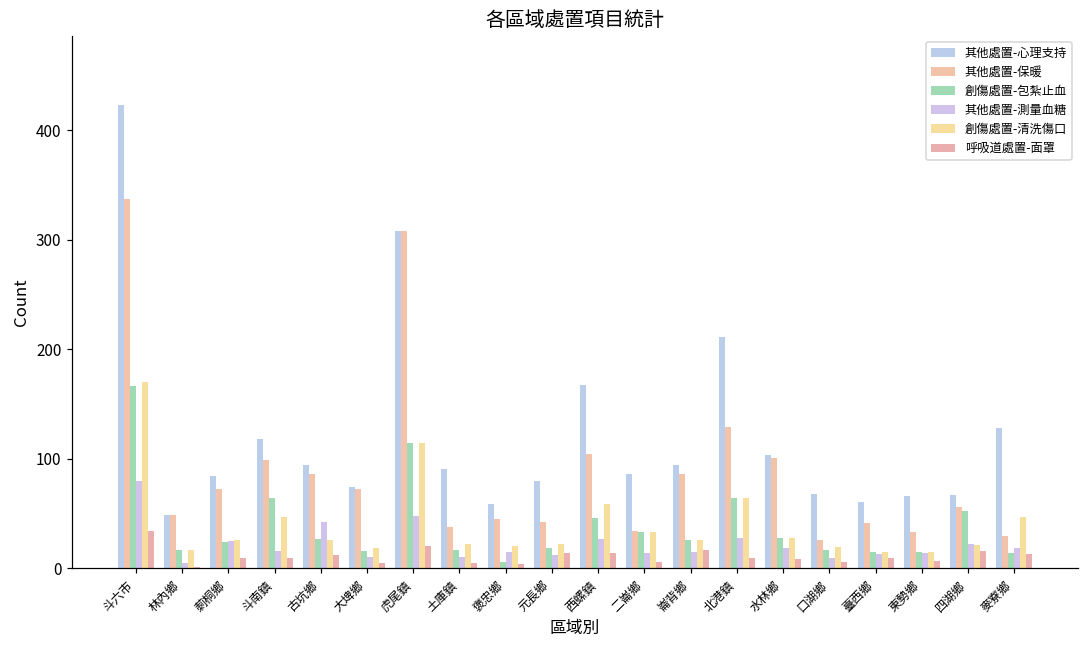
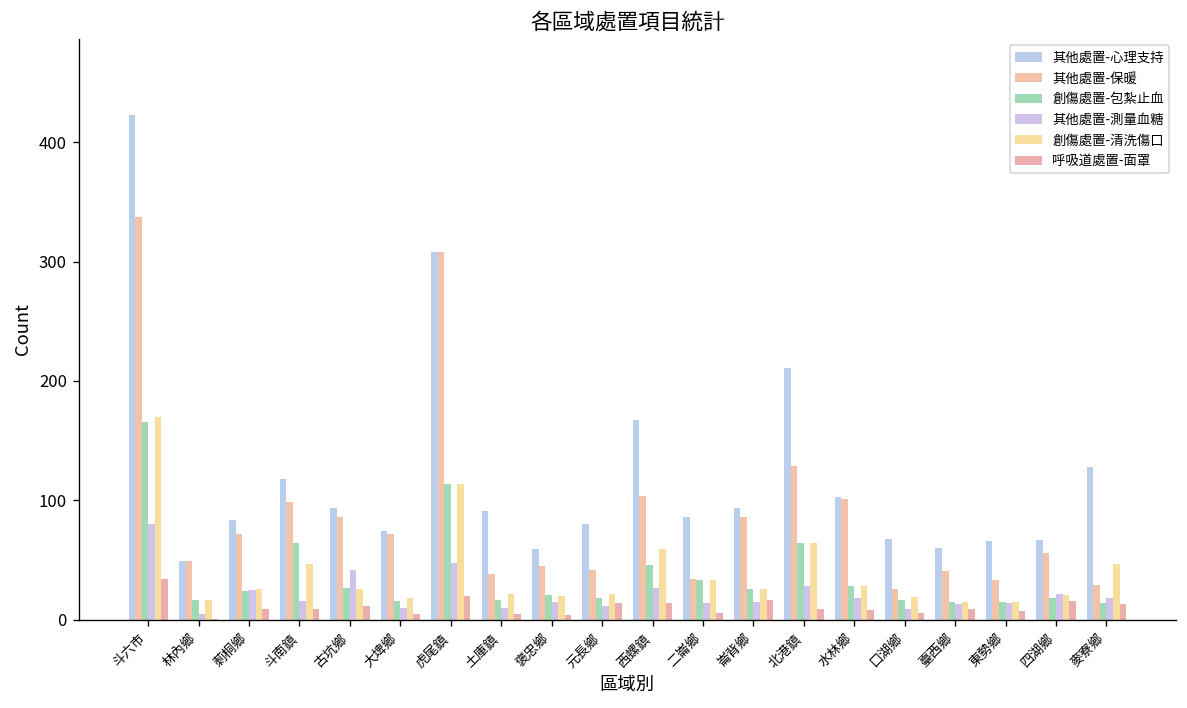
  {
    "創傷處置-包紮止血": {
      "斗六市": 170,
      "林內鄉": 20,
      "莿桐鄉": 20,
      "斗南鎮": 60,
      "古坑鄉": 30,
      "大埤鄉": 20,
      "虎尾鎮": 110,
      "土庫鎮": 20,
-     "褒忠鄉": 10,
+     "褒忠鄉": 20,
      "元長鄉": 20,
      "西螺鎮": 50,
      "二崙鄉": 30,
      "崙背鄉": 30,
      "北港鎮": 60,
      "水林鄉": 30,
      "口湖鄉": 20,
      "臺西鄉": 20,
      "東勢鄉": 20,
-     "四湖鄉": 50,
+     "四湖鄉": 20,
      "麥寮鄉": 10
    }
  }
